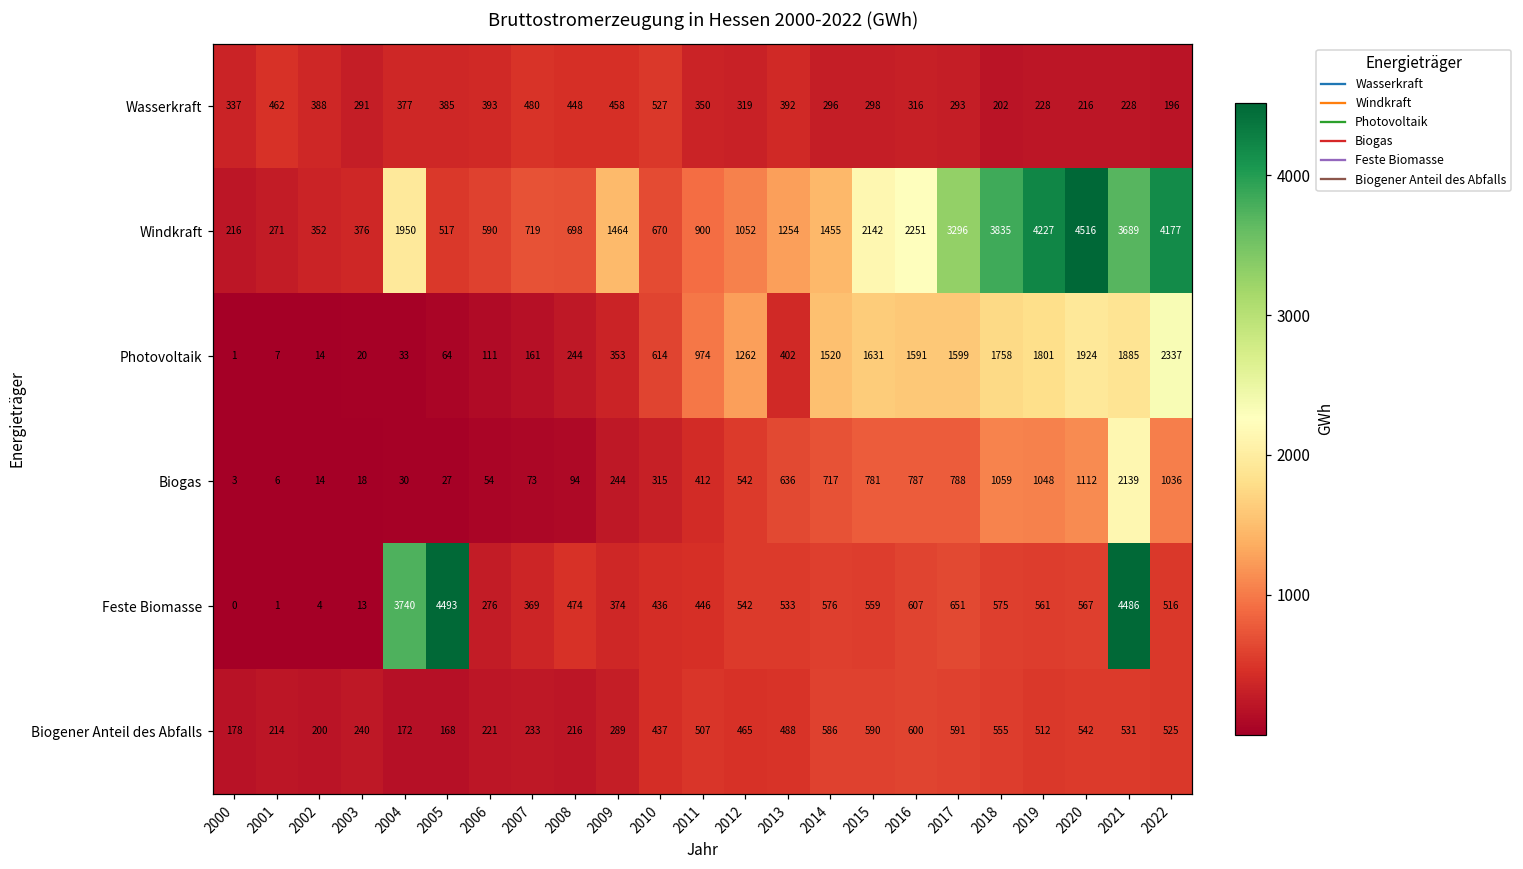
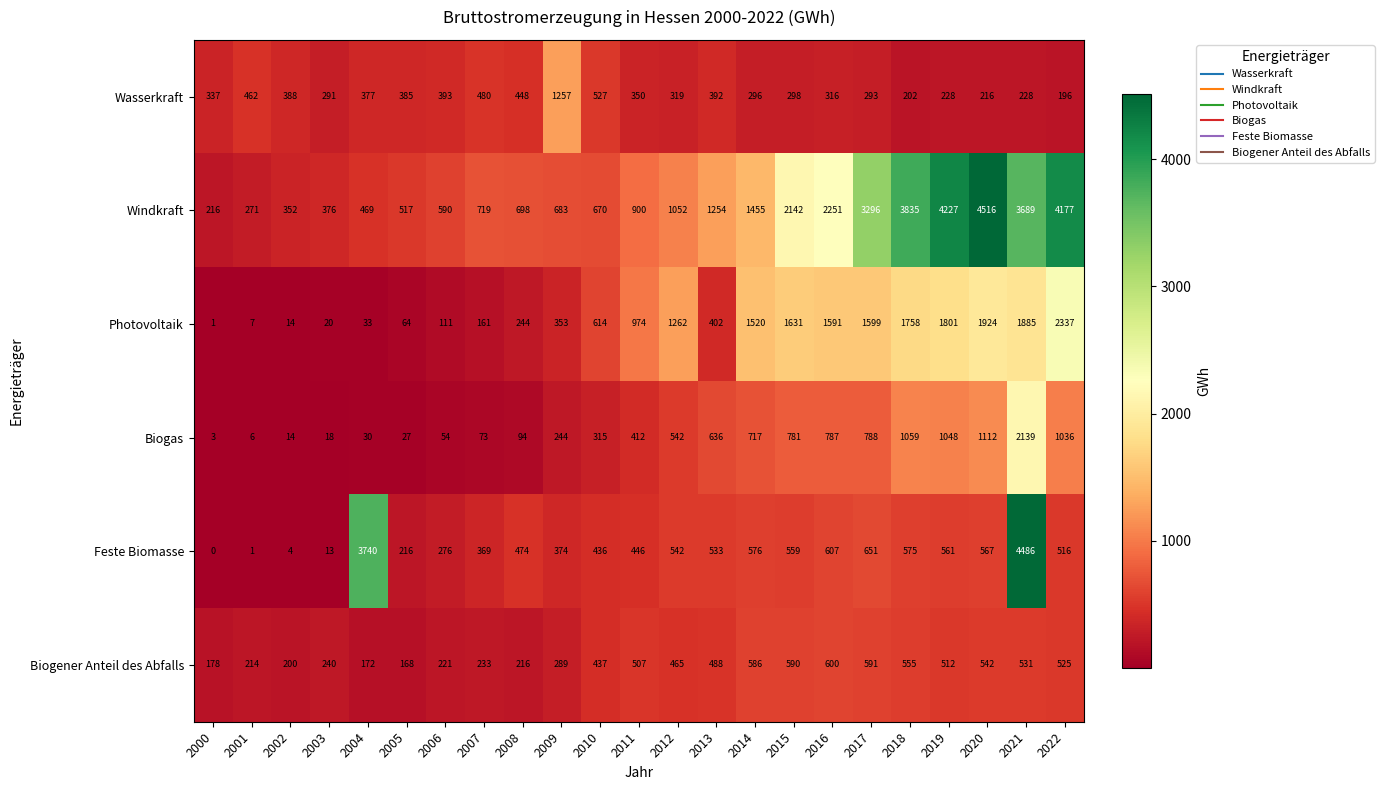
  {
    "Wasserkraft": {
      "2000": 337,
      "2001": 462,
      "2002": 388,
      "2003": 291,
      "2004": 377,
      "2005": 385,
      "2006": 393,
      "2007": 480,
      "2008": 448,
-     "2009": 458,
+     "2009": 1257,
      "2010": 527,
      "2011": 350,
      "2012": 319,
      "2013": 392,
      "2014": 296,
      "2015": 298,
      "2016": 316,
      "2017": 293,
      "2018": 202,
      "2019": 228,
      "2020": 216,
      "2021": 228,
      "2022": 196
    },
    "Windkraft": {
      "2000": 216,
      "2001": 271,
      "2002": 352,
      "2003": 376,
-     "2004": 1950,
+     "2004": 469,
      "2005": 517,
      "2006": 590,
      "2007": 719,
      "2008": 698,
-     "2009": 1464,
+     "2009": 683,
      "2010": 670,
      "2011": 900,
      "2012": 1052,
      "2013": 1254,
      "2014": 1455,
      "2015": 2142,
      "2016": 2251,
      "2017": 3296,
      "2018": 3835,
      "2019": 4227,
      "2020": 4516,
      "2021": 3689,
      "2022": 4177
    },
    "Photovoltaik": {
      "2000": 1,
      "2001": 7,
      "2002": 14,
      "2003": 20,
      "2004": 33,
      "2005": 64,
      "2006": 111,
      "2007": 161,
      "2008": 244,
      "2009": 353,
      "2010": 614,
      "2011": 974,
      "2012": 1262,
      "2013": 402,
      "2014": 1520,
      "2015": 1631,
      "2016": 1591,
      "2017": 1599,
      "2018": 1758,
      "2019": 1801,
      "2020": 1924,
      "2021": 1885,
      "2022": 2337
    },
    "Biogas": {
      "2000": 3,
      "2001": 6,
      "2002": 14,
      "2003": 18,
      "2004": 30,
      "2005": 27,
      "2006": 54,
      "2007": 73,
      "2008": 94,
      "2009": 244,
      "2010": 315,
      "2011": 412,
      "2012": 542,
      "2013": 636,
      "2014": 717,
      "2015": 781,
      "2016": 787,
      "2017": 788,
      "2018": 1059,
      "2019": 1048,
      "2020": 1112,
      "2021": 2139,
      "2022": 1036
    },
    "Feste Biomasse": {
      "2000": 0,
      "2001": 1,
      "2002": 4,
      "2003": 13,
      "2004": 3740,
-     "2005": 4493,
+     "2005": 216,
      "2006": 276,
      "2007": 369,
      "2008": 474,
      "2009": 374,
      "2010": 436,
      "2011": 446,
      "2012": 542,
      "2013": 533,
      "2014": 576,
      "2015": 559,
      "2016": 607,
      "2017": 651,
      "2018": 575,
      "2019": 561,
      "2020": 567,
      "2021": 4486,
      "2022": 516
    },
    "Biogener Anteil des Abfalls": {
      "2000": 178,
      "2001": 214,
      "2002": 200,
      "2003": 240,
      "2004": 172,
      "2005": 168,
      "2006": 221,
      "2007": 233,
      "2008": 216,
      "2009": 289,
      "2010": 437,
      "2011": 507,
      "2012": 465,
      "2013": 488,
      "2014": 586,
      "2015": 590,
      "2016": 600,
      "2017": 591,
      "2018": 555,
      "2019": 512,
      "2020": 542,
      "2021": 531,
      "2022": 525
    }
  }
